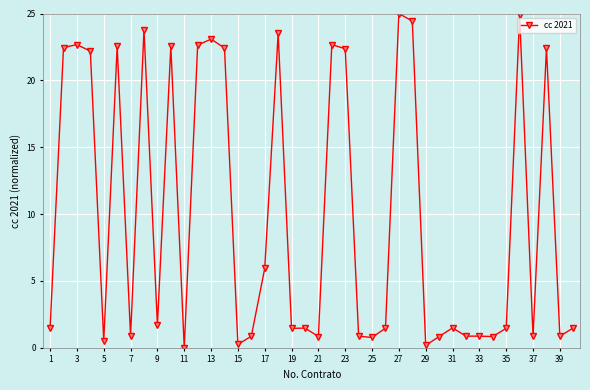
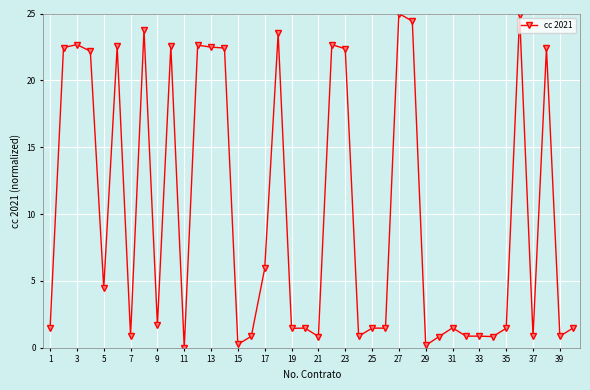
  {
    "1": 1.5,
    "3": 22.7,
-   "5": 0.5,
+   "5": 4.5,
    "7": 0.9,
    "9": 1.7,
    "11": 0.0,
-   "13": 23.1,
+   "13": 22.5,
    "15": 0.3,
    "17": 5.9,
    "19": 1.5,
    "21": 0.8,
    "23": 22.4,
-   "25": 0.8,
+   "25": 1.5,
    "27": 25.0,
    "29": 0.2,
    "31": 1.5,
    "33": 0.9,
    "35": 1.5,
    "37": 0.9,
    "39": 0.9
  }
